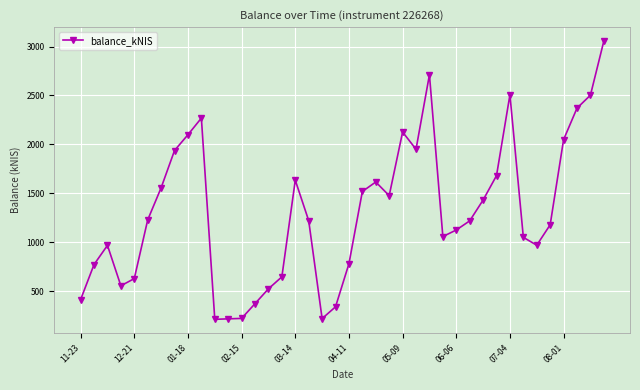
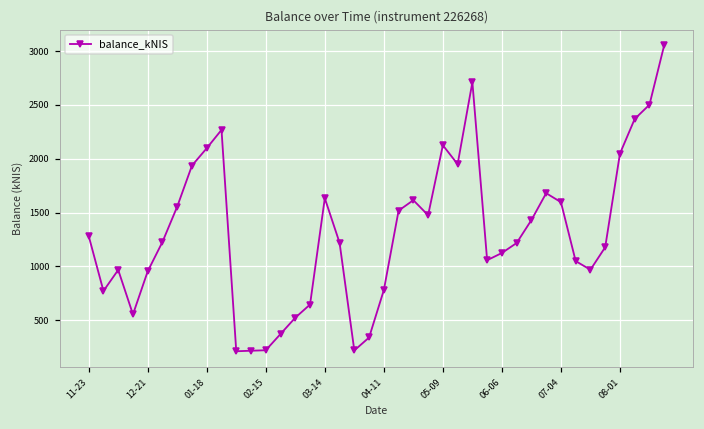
  {
-   "11-23": 400,
-   "12-21": 600,
+   "11-23": 1300,
+   "12-21": 1000,
    "01-18": 2100,
    "02-15": 200,
    "03-14": 1600,
    "04-11": 800,
    "05-09": 2100,
    "06-06": 1100,
-   "07-04": 2500,
+   "07-04": 1600,
    "08-01": 2000
  }
